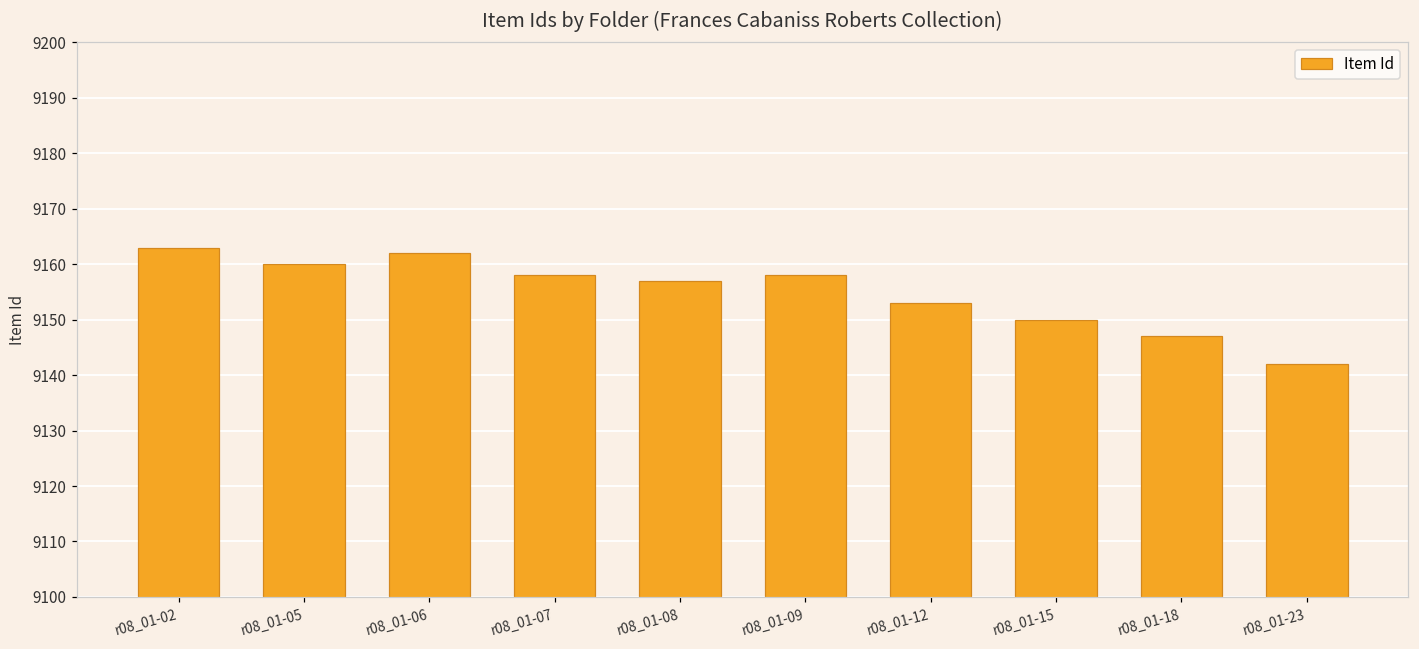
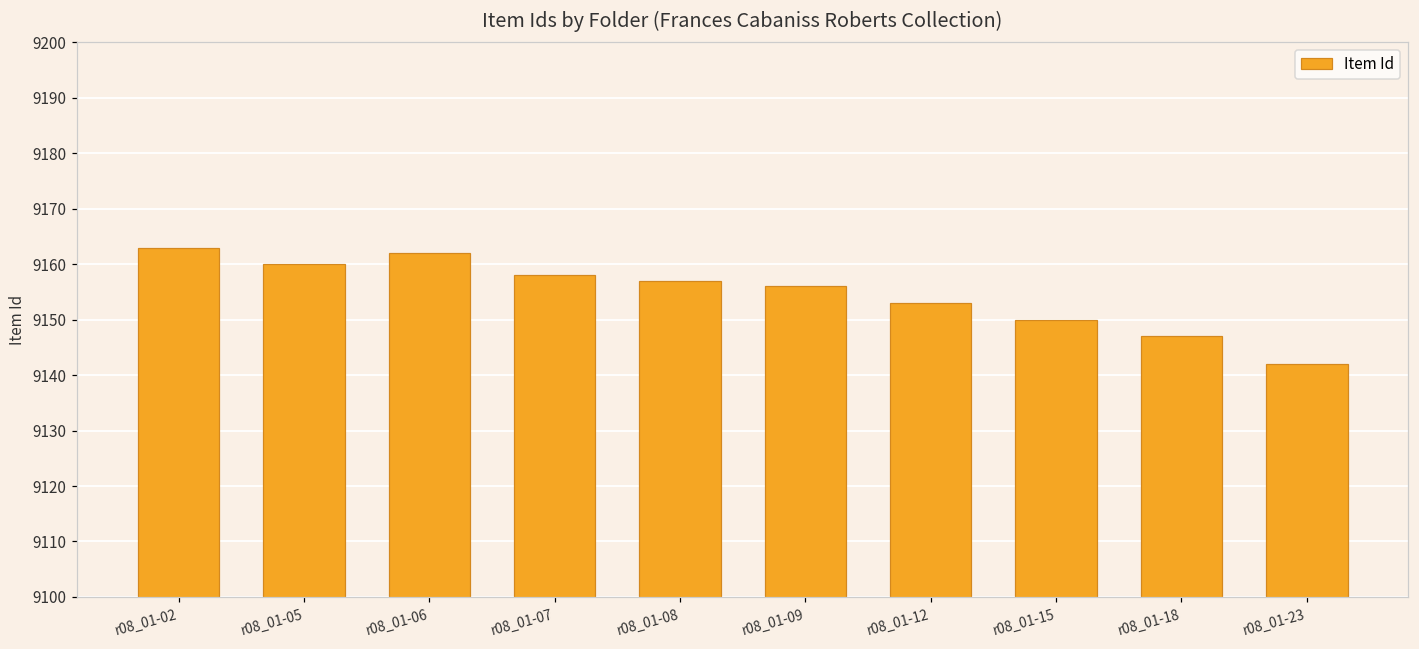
  {
    "r08_01-02": 9163,
    "r08_01-05": 9160,
    "r08_01-06": 9162,
    "r08_01-07": 9158,
    "r08_01-08": 9157,
-   "r08_01-09": 9158,
+   "r08_01-09": 9156,
    "r08_01-12": 9153,
    "r08_01-15": 9150,
    "r08_01-18": 9147,
    "r08_01-23": 9142
  }
